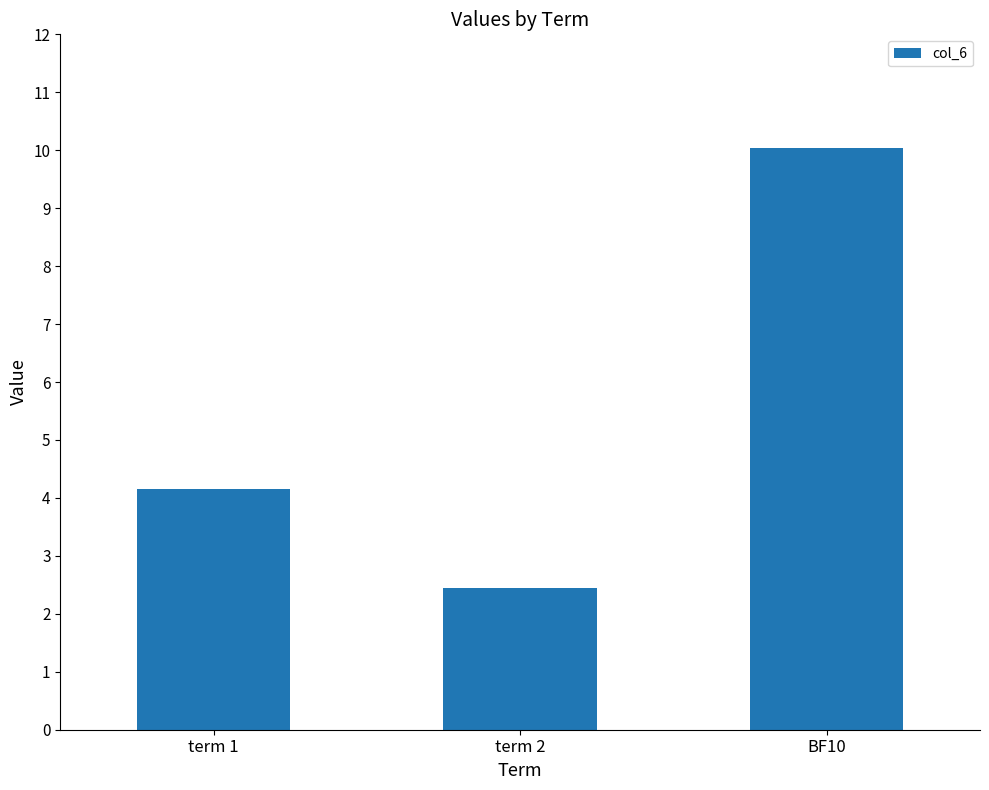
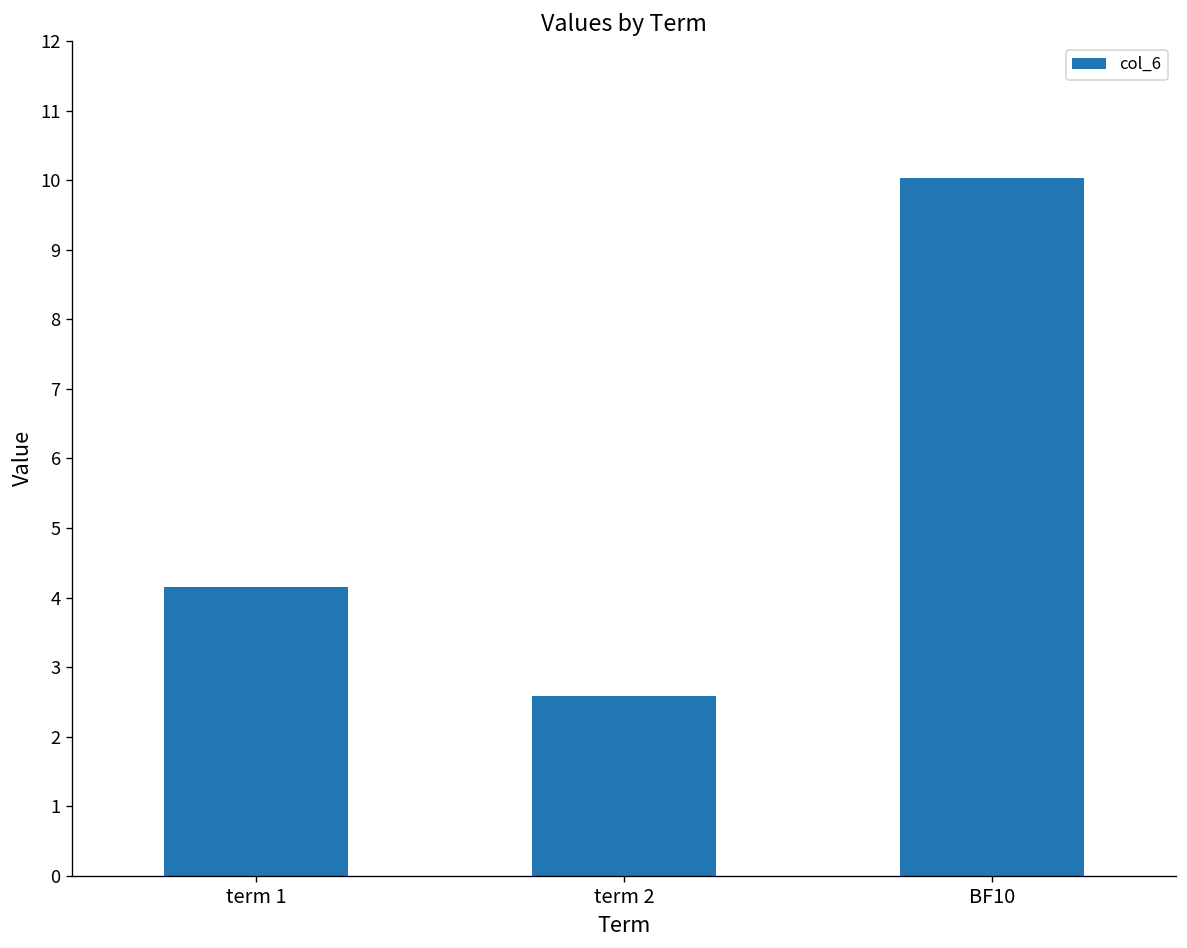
  {
    "term 1": 4.2,
-   "term 2": 2.4,
+   "term 2": 2.6,
    "BF10": 10.0
  }
